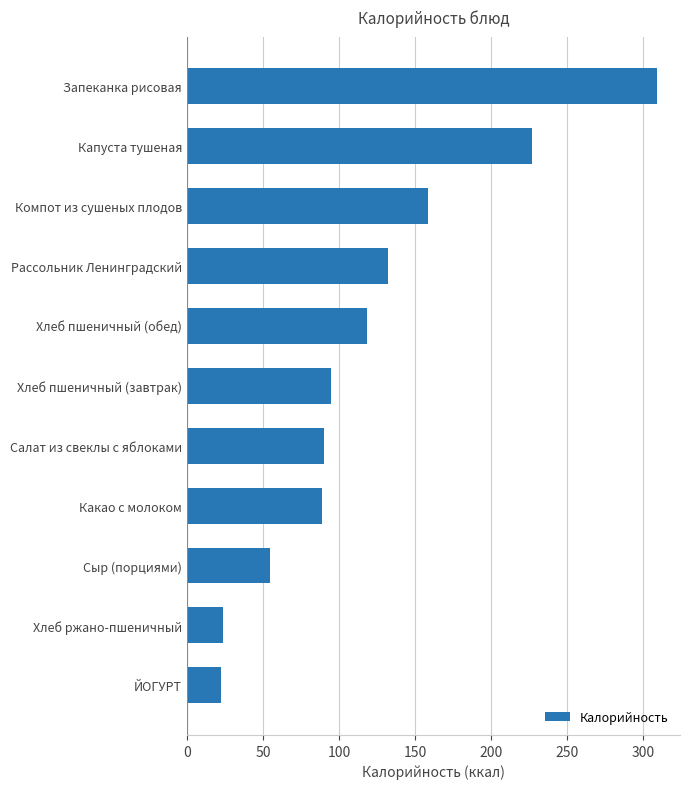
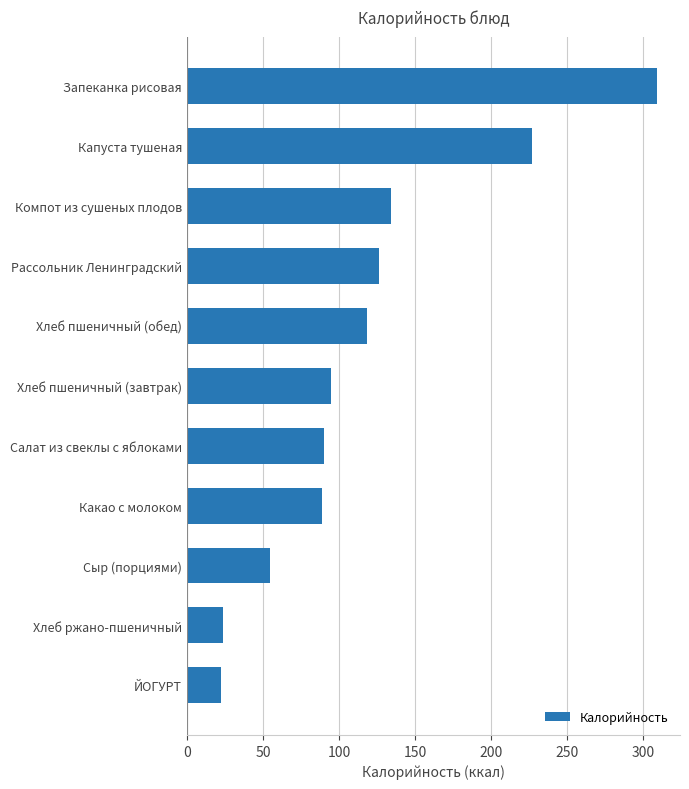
  {
    "Запеканка рисовая": 309,
    "Капуста тушеная": 227,
-   "Компот из сушеных плодов": 158,
-   "Рассольник Ленинградский": 132,
+   "Компот из сушеных плодов": 134,
+   "Рассольник Ленинградский": 126,
    "Хлеб пшеничный (обед)": 118,
    "Хлеб пшеничный (завтрак)": 95,
    "Салат из свеклы с яблоками": 90,
    "Какао с молоком": 89,
    "Сыр (порциями)": 55,
    "Хлеб ржано-пшеничный": 24,
    "ЙОГУРТ": 23
  }
